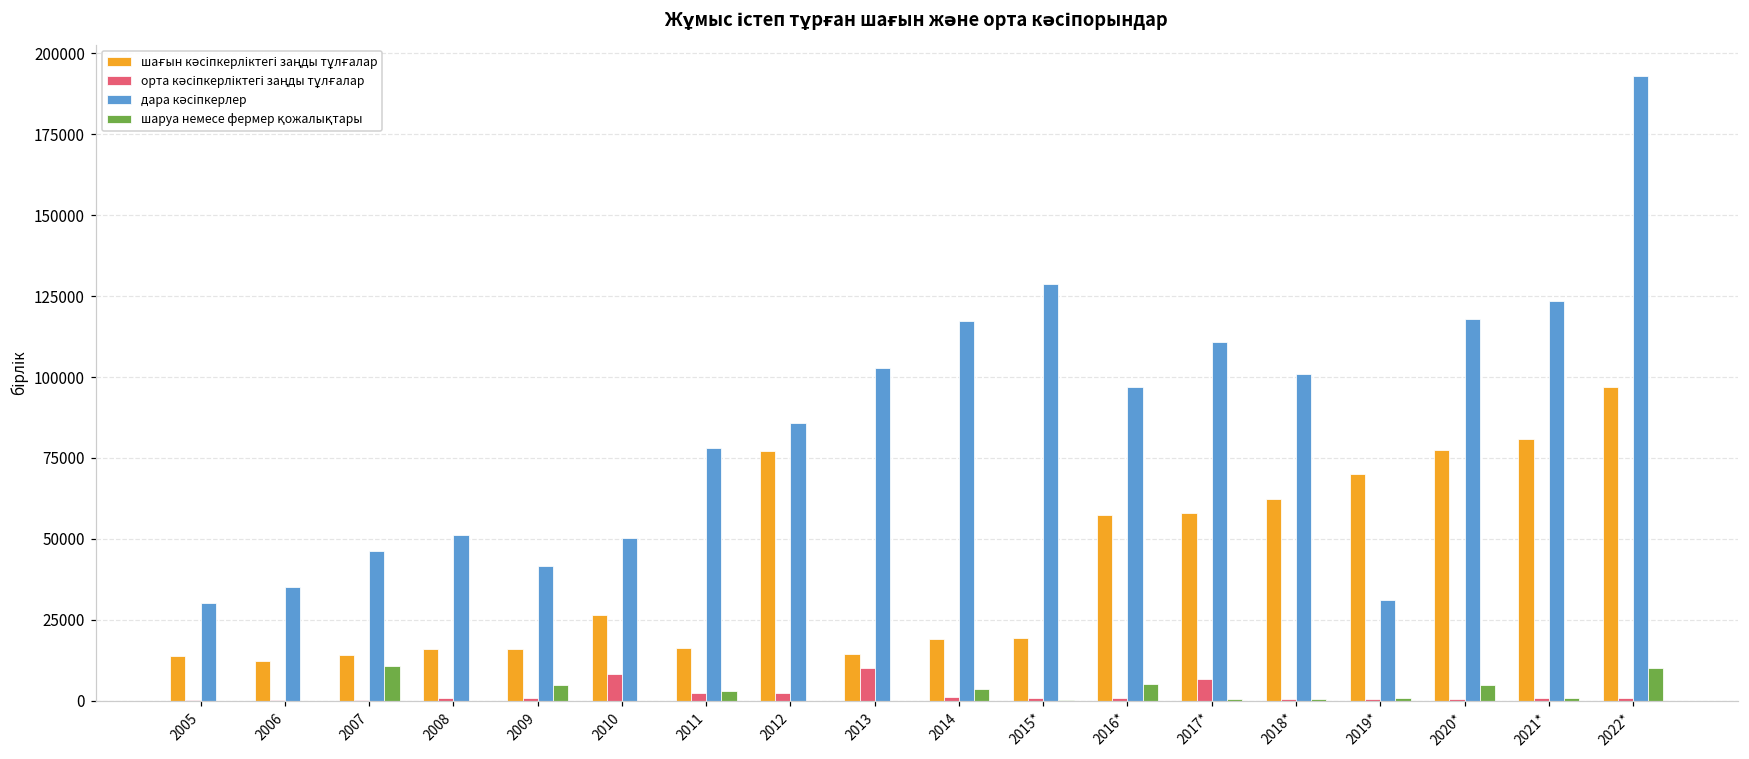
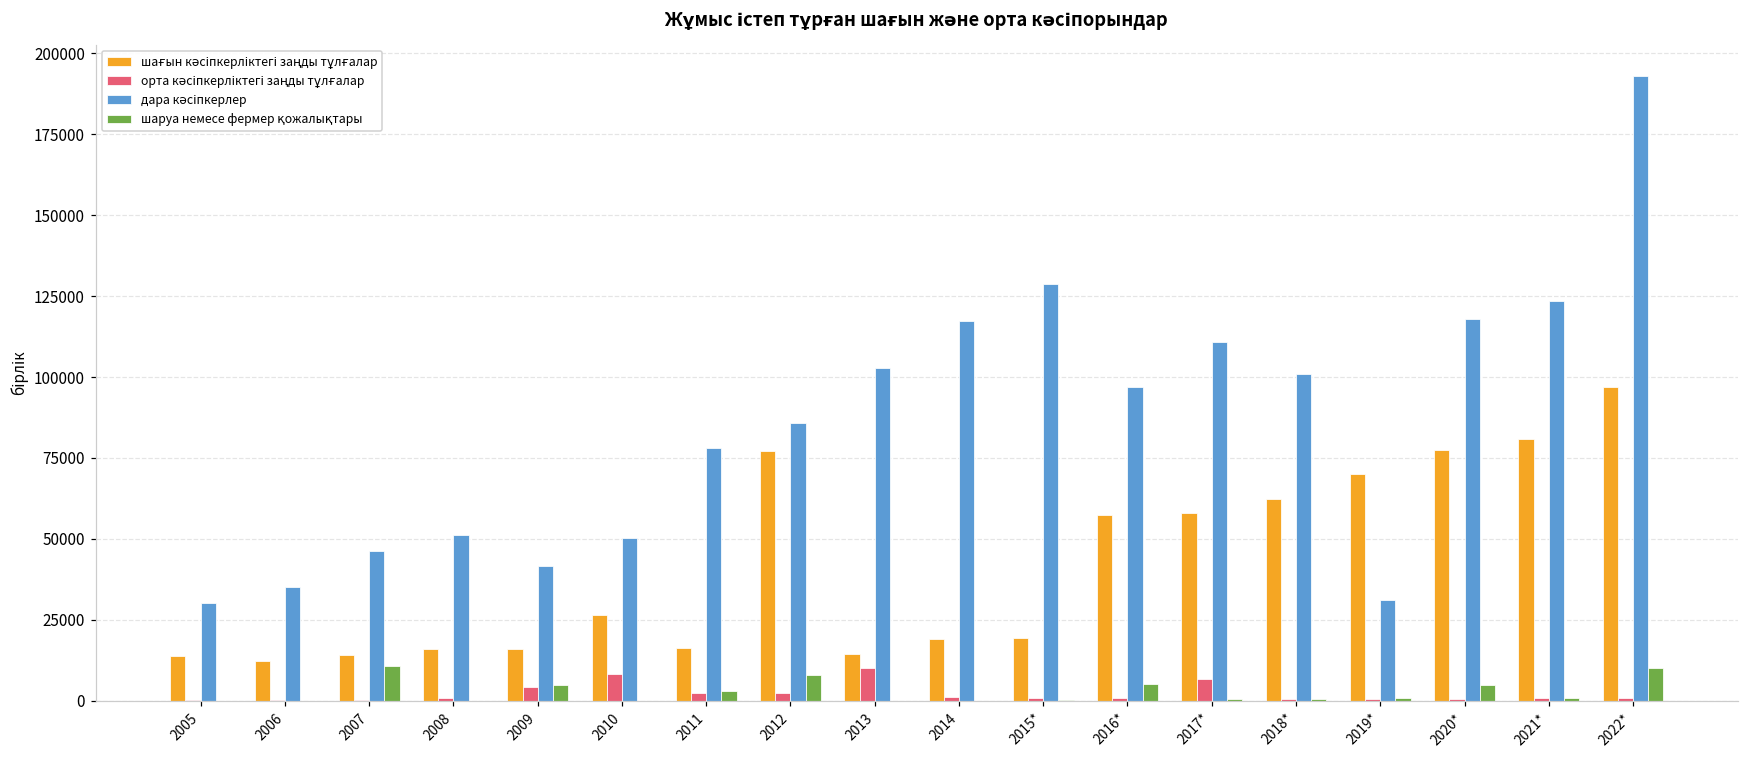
  {
    "шағын кәсіпкерліктегі заңды тұлғалар": {
      "2005": 14000,
      "2006": 12000,
      "2007": 14000,
      "2008": 16000,
      "2009": 16000,
      "2010": 27000,
      "2011": 16000,
      "2012": 77000,
      "2013": 14000,
      "2014": 19000,
      "2015*": 19000,
      "2016*": 57000,
      "2017*": 58000,
      "2018*": 62000,
      "2019*": 70000,
      "2020*": 78000,
      "2021*": 81000,
      "2022*": 97000
    },
    "орта кәсіпкерліктегі заңды тұлғалар": {
-     "2009": 1000,
+     "2009": 4000,
      "2010": 8000,
      "2011": 2000,
      "2012": 2000,
      "2013": 10000,
      "2014": 1000,
      "2015*": 1000,
      "2017*": 7000
    },
    "дара кәсіпкерлер": {
      "2005": 30000,
      "2006": 35000,
      "2007": 46000,
      "2008": 51000,
      "2009": 42000,
      "2010": 50000,
      "2011": 78000,
      "2012": 86000,
      "2013": 103000,
      "2014": 117000,
      "2015*": 129000,
      "2016*": 97000,
      "2017*": 111000,
      "2018*": 101000,
      "2019*": 31000,
      "2020*": 118000,
      "2021*": 123000,
      "2022*": 193000
    },
    "шаруа немесе фермер қожалықтары": {
      "2007": 11000,
      "2009": 5000,
      "2011": 3000,
-     "2012": 0,
-     "2014": 4000,
+     "2012": 8000,
+     "2014": 0,
      "2016*": 5000,
      "2020*": 5000,
      "2021*": 1000,
      "2022*": 10000
    }
  }
